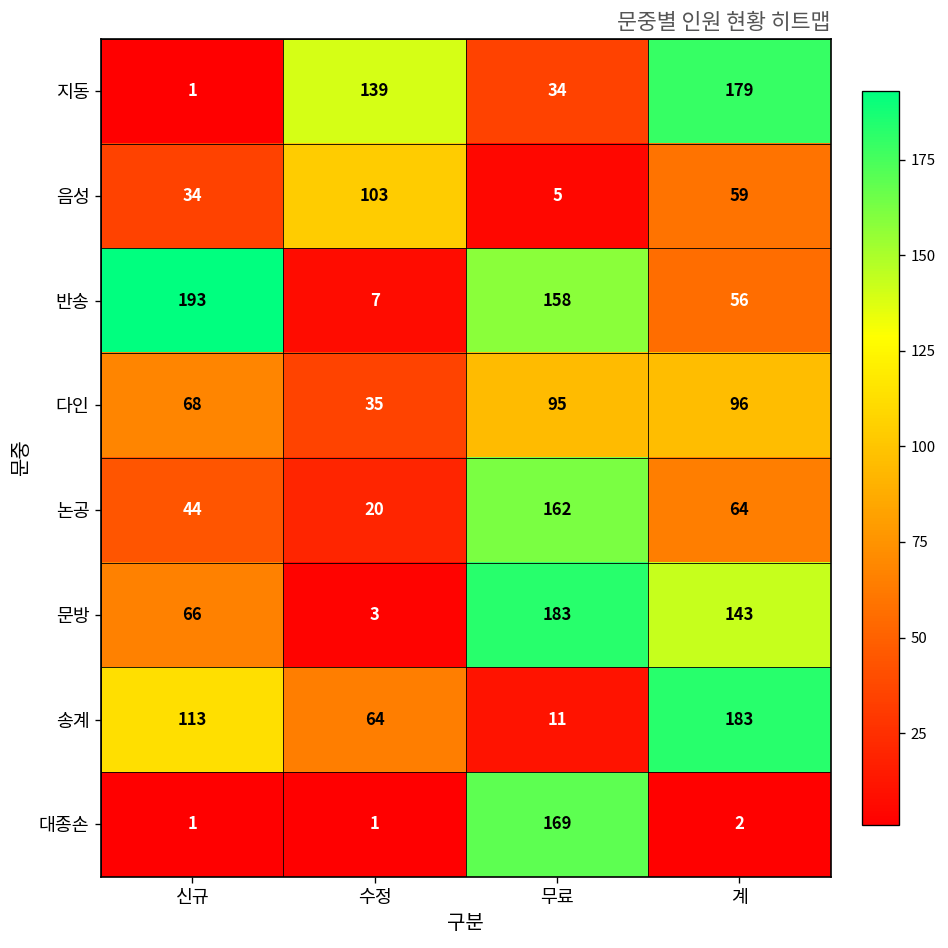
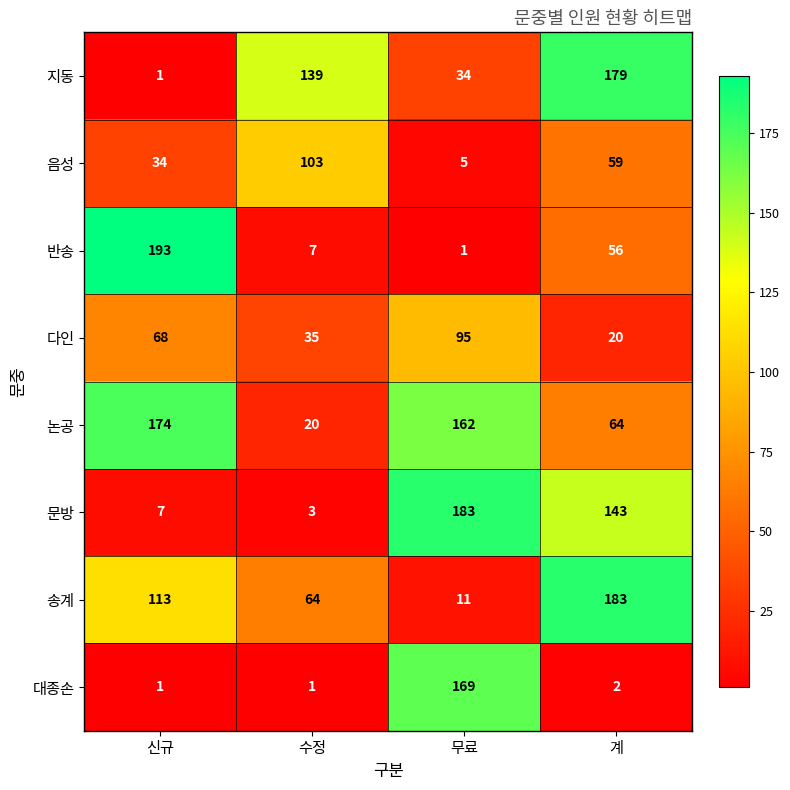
  {
    "지동": {
      "신규": 1,
      "수정": 139,
      "무료": 34,
      "계": 179
    },
    "음성": {
      "신규": 34,
      "수정": 103,
      "무료": 5,
      "계": 59
    },
    "반송": {
      "신규": 193,
      "수정": 7,
-     "무료": 158,
+     "무료": 1,
      "계": 56
    },
    "다인": {
      "신규": 68,
      "수정": 35,
      "무료": 95,
-     "계": 96
+     "계": 20
    },
    "논공": {
-     "신규": 44,
+     "신규": 174,
      "수정": 20,
      "무료": 162,
      "계": 64
    },
    "문방": {
-     "신규": 66,
+     "신규": 7,
      "수정": 3,
      "무료": 183,
      "계": 143
    },
    "송계": {
      "신규": 113,
      "수정": 64,
      "무료": 11,
      "계": 183
    },
    "대종손": {
      "신규": 1,
      "수정": 1,
      "무료": 169,
      "계": 2
    }
  }
